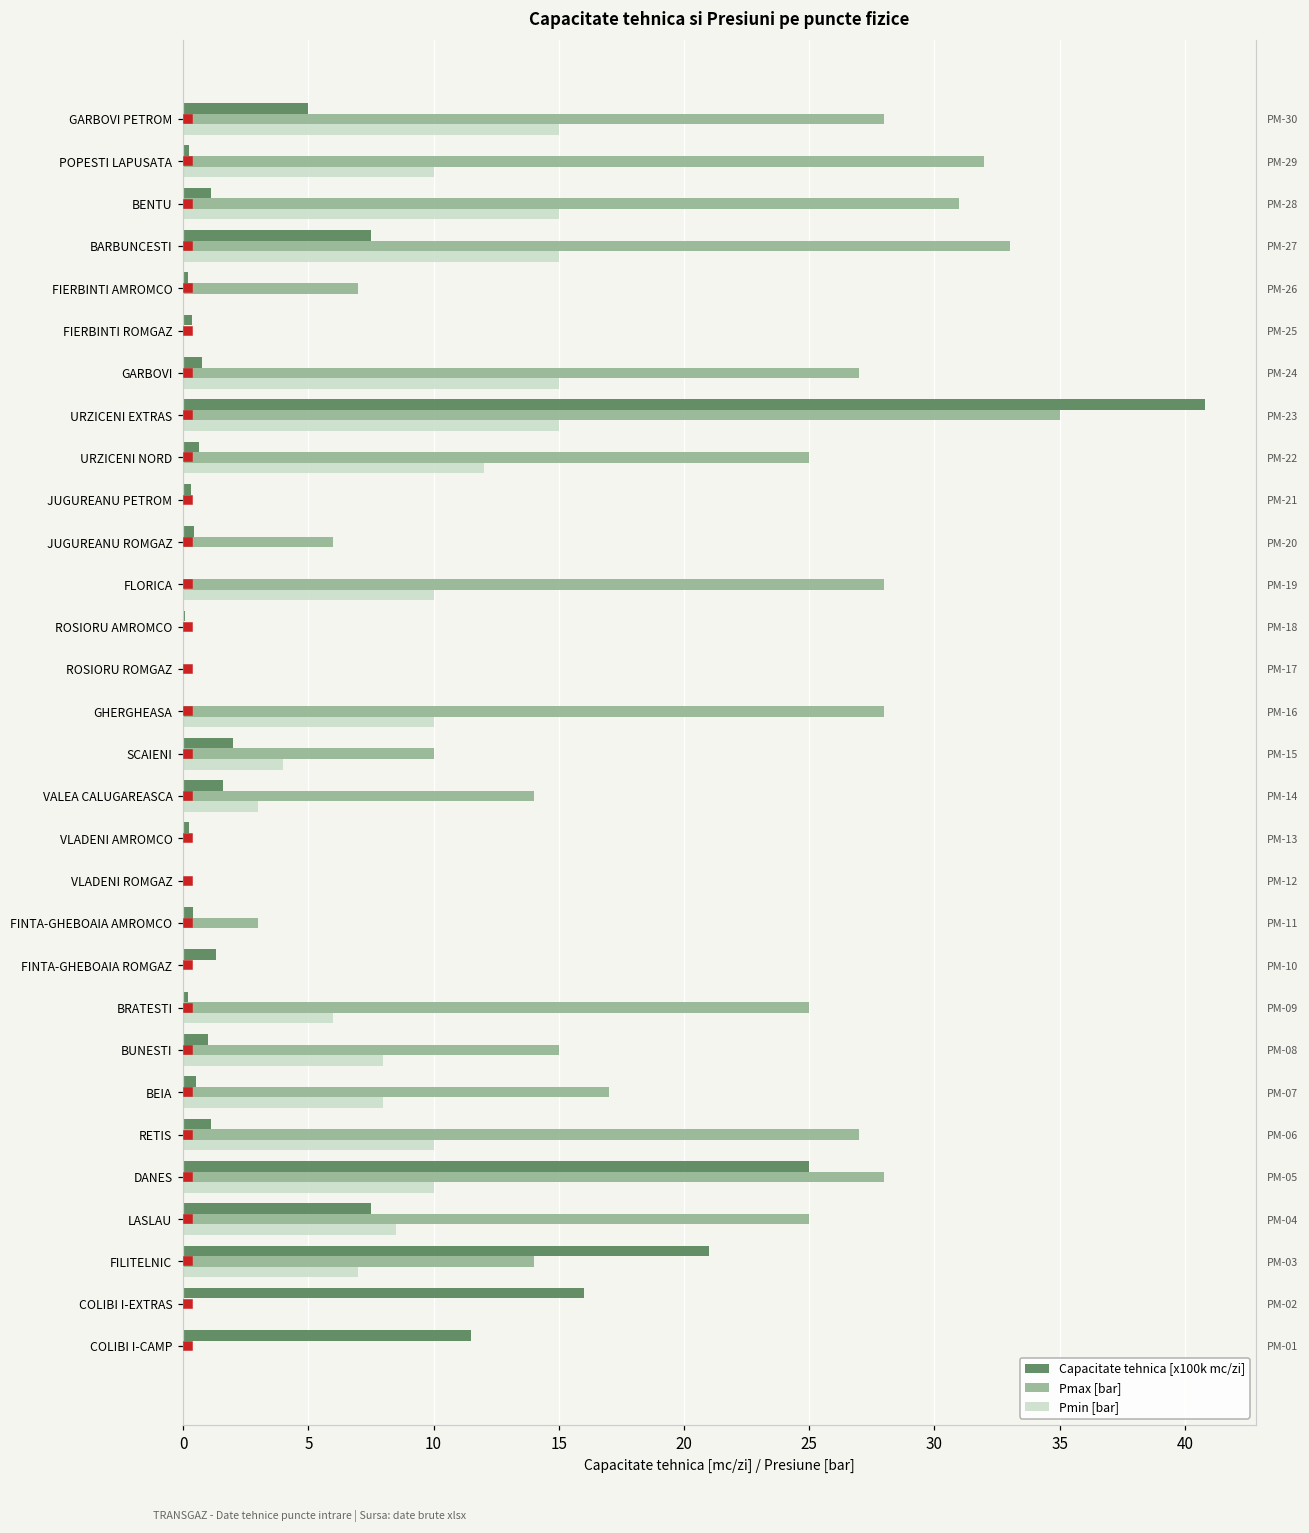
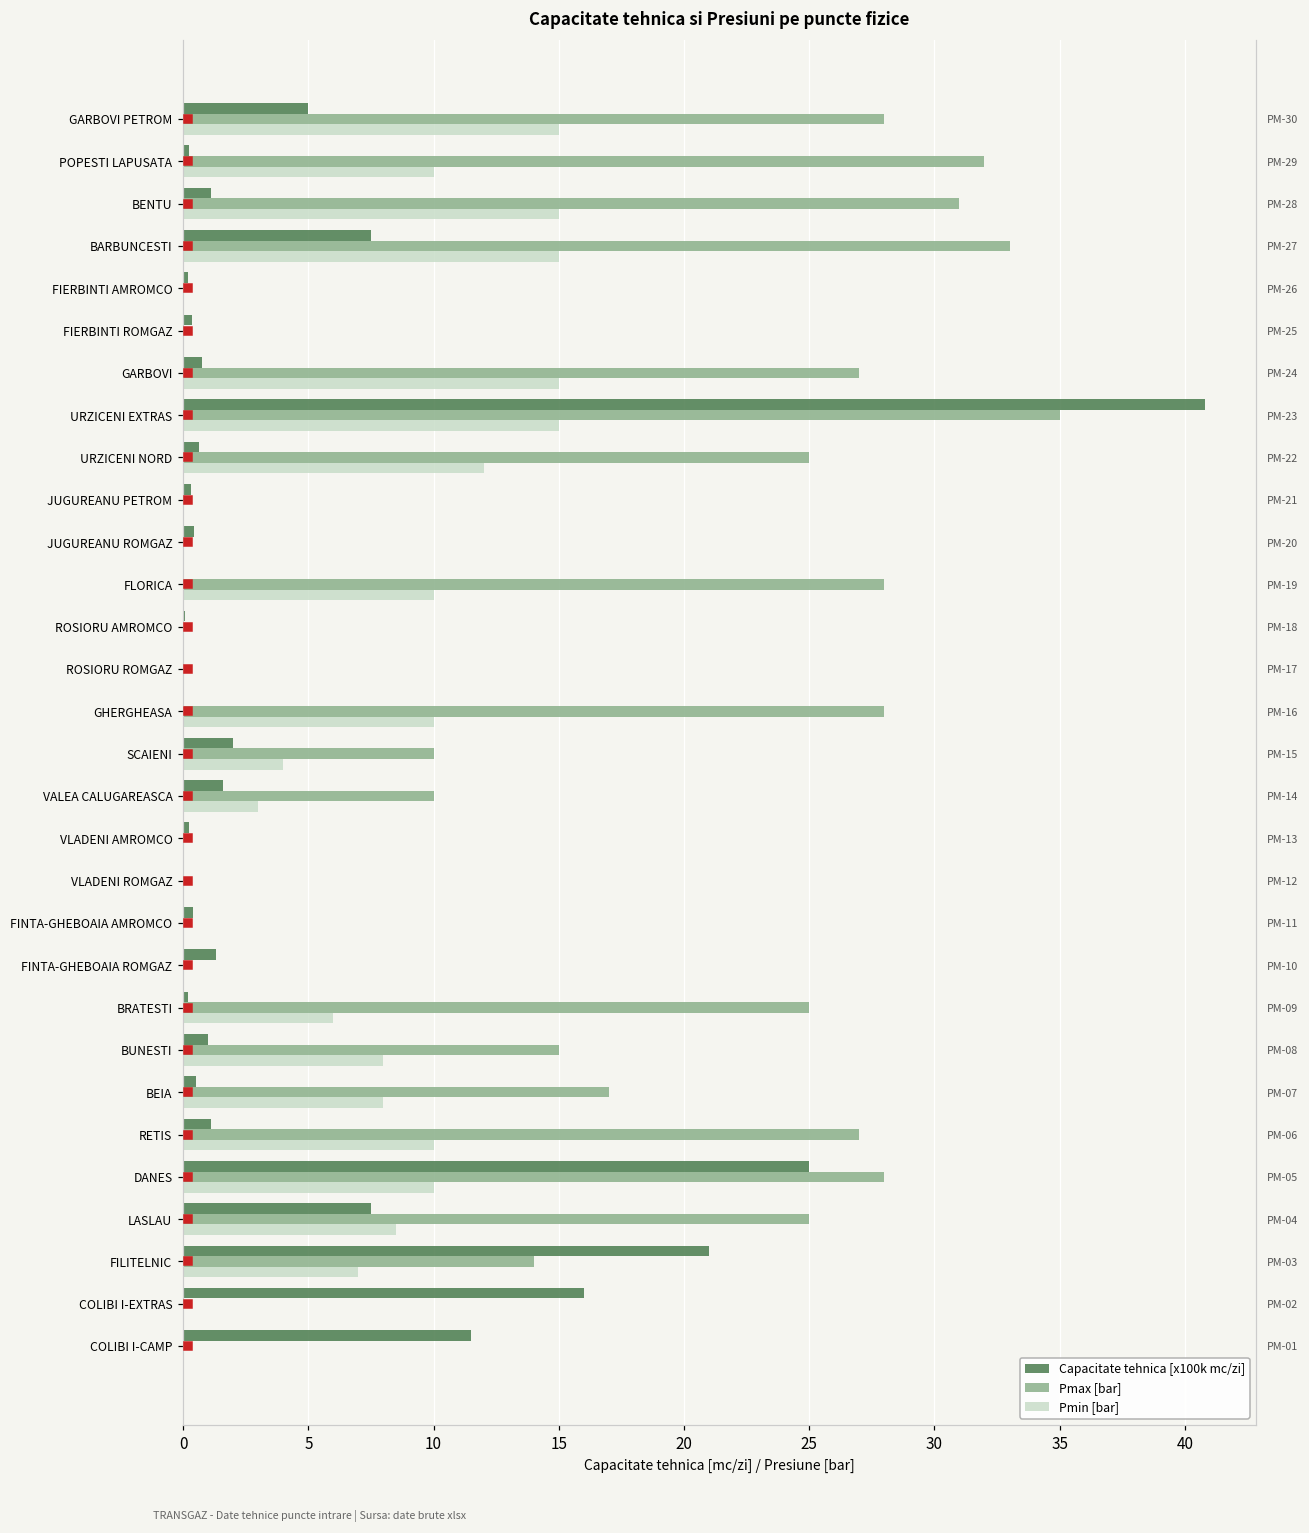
  {
    "Pmax [bar]": {
      "GARBOVI PETROM": 28,
      "POPESTI LAPUSATA": 32,
      "BENTU": 31,
      "BARBUNCESTI": 33,
-     "FIERBINTI AMROMCO": 7,
+     "FIERBINTI AMROMCO": 0,
      "FIERBINTI ROMGAZ": 0,
      "GARBOVI": 27,
      "URZICENI EXTRAS": 35,
      "URZICENI NORD": 25,
      "JUGUREANU PETROM": 0,
-     "JUGUREANU ROMGAZ": 6,
+     "JUGUREANU ROMGAZ": 0,
      "FLORICA": 28,
      "ROSIORU AMROMCO": 0,
      "ROSIORU ROMGAZ": 0,
      "GHERGHEASA": 28,
      "SCAIENI": 10,
-     "VALEA CALUGAREASCA": 14,
+     "VALEA CALUGAREASCA": 10,
      "VLADENI AMROMCO": 0,
      "VLADENI ROMGAZ": 0,
-     "FINTA-GHEBOAIA AMROMCO": 3,
+     "FINTA-GHEBOAIA AMROMCO": 0,
      "FINTA-GHEBOAIA ROMGAZ": 0,
      "BRATESTI": 25,
      "BUNESTI": 15,
      "BEIA": 17,
      "RETIS": 27,
      "DANES": 28,
      "LASLAU": 25,
      "FILITELNIC": 14,
      "COLIBI I-EXTRAS": 0,
      "COLIBI I-CAMP": 0
    }
  }
